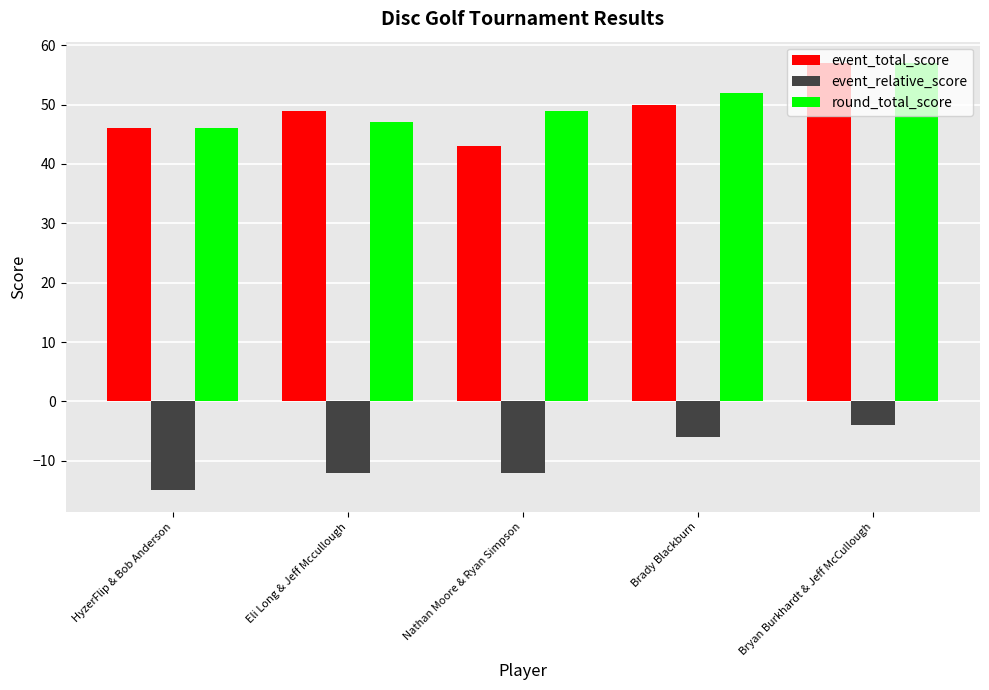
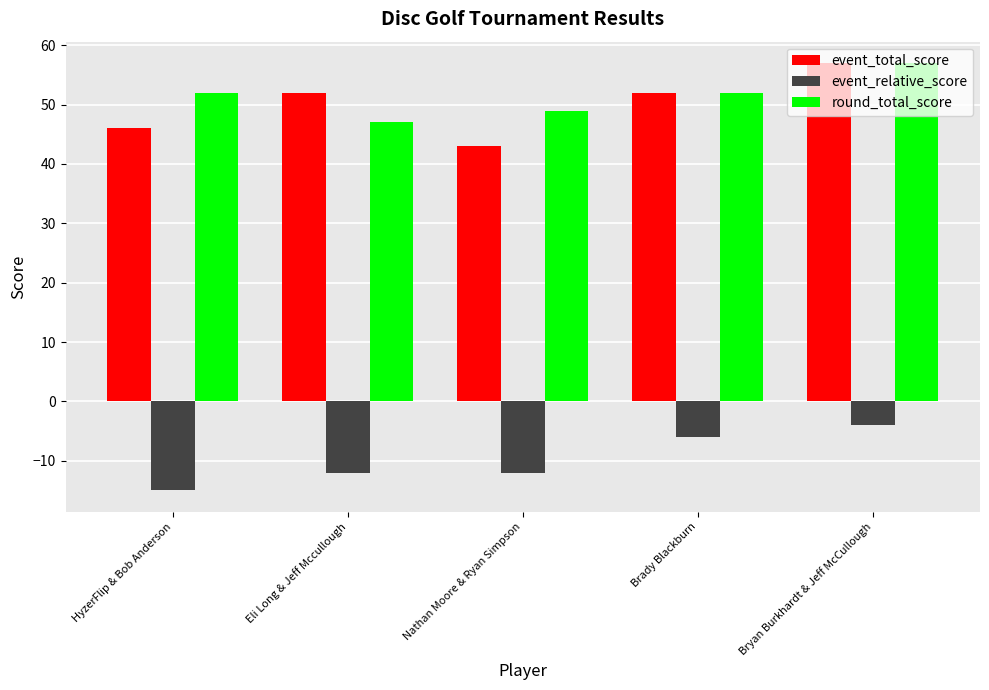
  {
    "event_total_score": {
      "HyzerFlip & Bob Anderson": 46,
-     "Eli Long & Jeff Mccullough": 49,
+     "Eli Long & Jeff Mccullough": 52,
      "Nathan Moore & Ryan Simpson": 43,
-     "Brady Blackburn": 50
+     "Brady Blackburn": 52
    },
    "event_relative_score": {
      "HyzerFlip & Bob Anderson": -15,
      "Eli Long & Jeff Mccullough": -12,
      "Nathan Moore & Ryan Simpson": -12,
      "Brady Blackburn": -6,
      "Bryan Burkhardt & Jeff McCullough": -4
    },
    "round_total_score": {
-     "HyzerFlip & Bob Anderson": 46,
+     "HyzerFlip & Bob Anderson": 52,
      "Eli Long & Jeff Mccullough": 47,
      "Nathan Moore & Ryan Simpson": 49,
      "Brady Blackburn": 52
    }
  }
